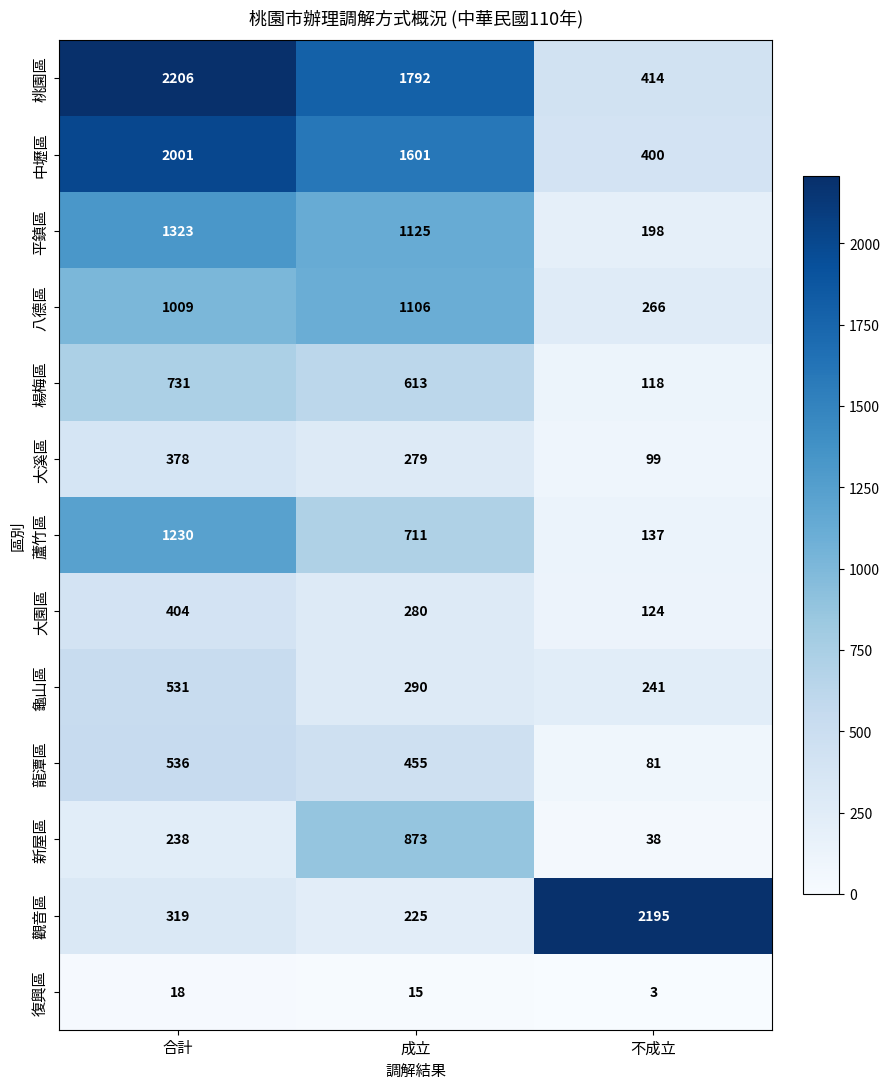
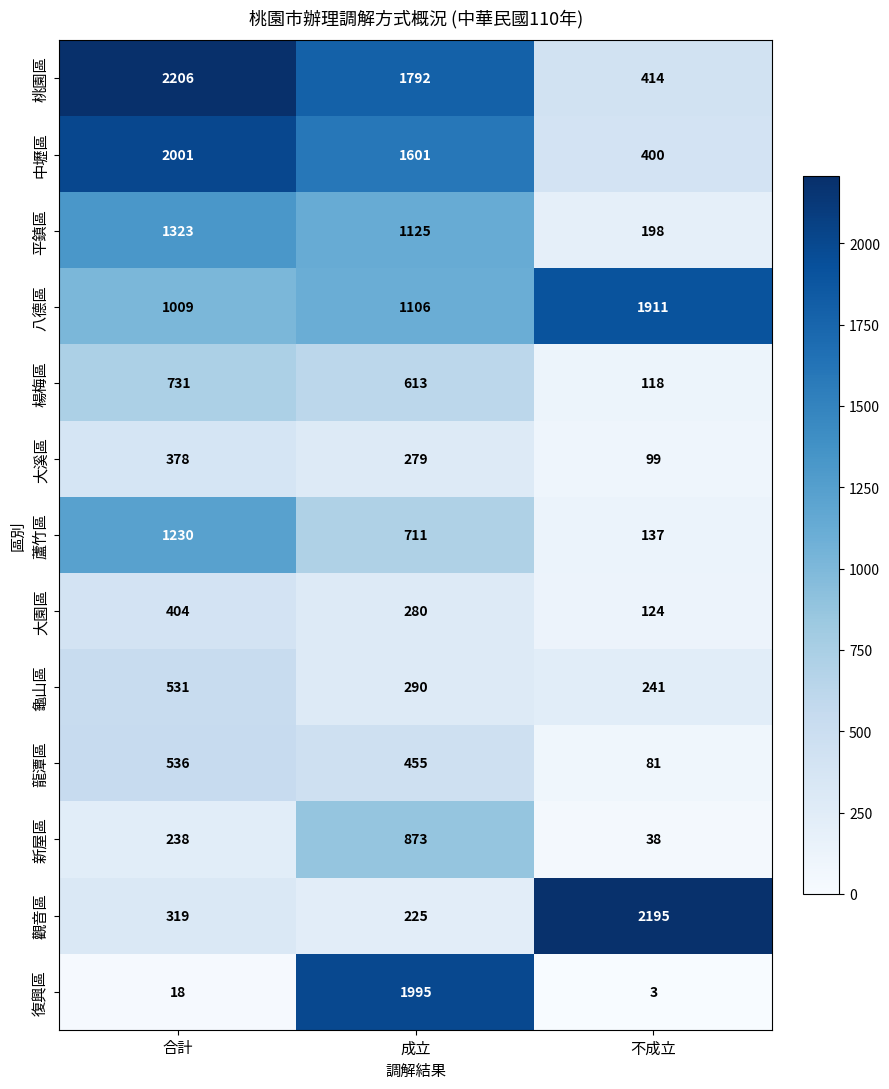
  {
    "桃園區": {
      "合計": 2206,
      "成立": 1792,
      "不成立": 414
    },
    "中壢區": {
      "合計": 2001,
      "成立": 1601,
      "不成立": 400
    },
    "平鎮區": {
      "合計": 1323,
      "成立": 1125,
      "不成立": 198
    },
    "八德區": {
      "合計": 1009,
      "成立": 1106,
-     "不成立": 266
+     "不成立": 1911
    },
    "楊梅區": {
      "合計": 731,
      "成立": 613,
      "不成立": 118
    },
    "大溪區": {
      "合計": 378,
      "成立": 279,
      "不成立": 99
    },
    "蘆竹區": {
      "合計": 1230,
      "成立": 711,
      "不成立": 137
    },
    "大園區": {
      "合計": 404,
      "成立": 280,
      "不成立": 124
    },
    "龜山區": {
      "合計": 531,
      "成立": 290,
      "不成立": 241
    },
    "龍潭區": {
      "合計": 536,
      "成立": 455,
      "不成立": 81
    },
    "新屋區": {
      "合計": 238,
      "成立": 873,
      "不成立": 38
    },
    "觀音區": {
      "合計": 319,
      "成立": 225,
      "不成立": 2195
    },
    "復興區": {
      "合計": 18,
-     "成立": 15,
+     "成立": 1995,
      "不成立": 3
    }
  }
